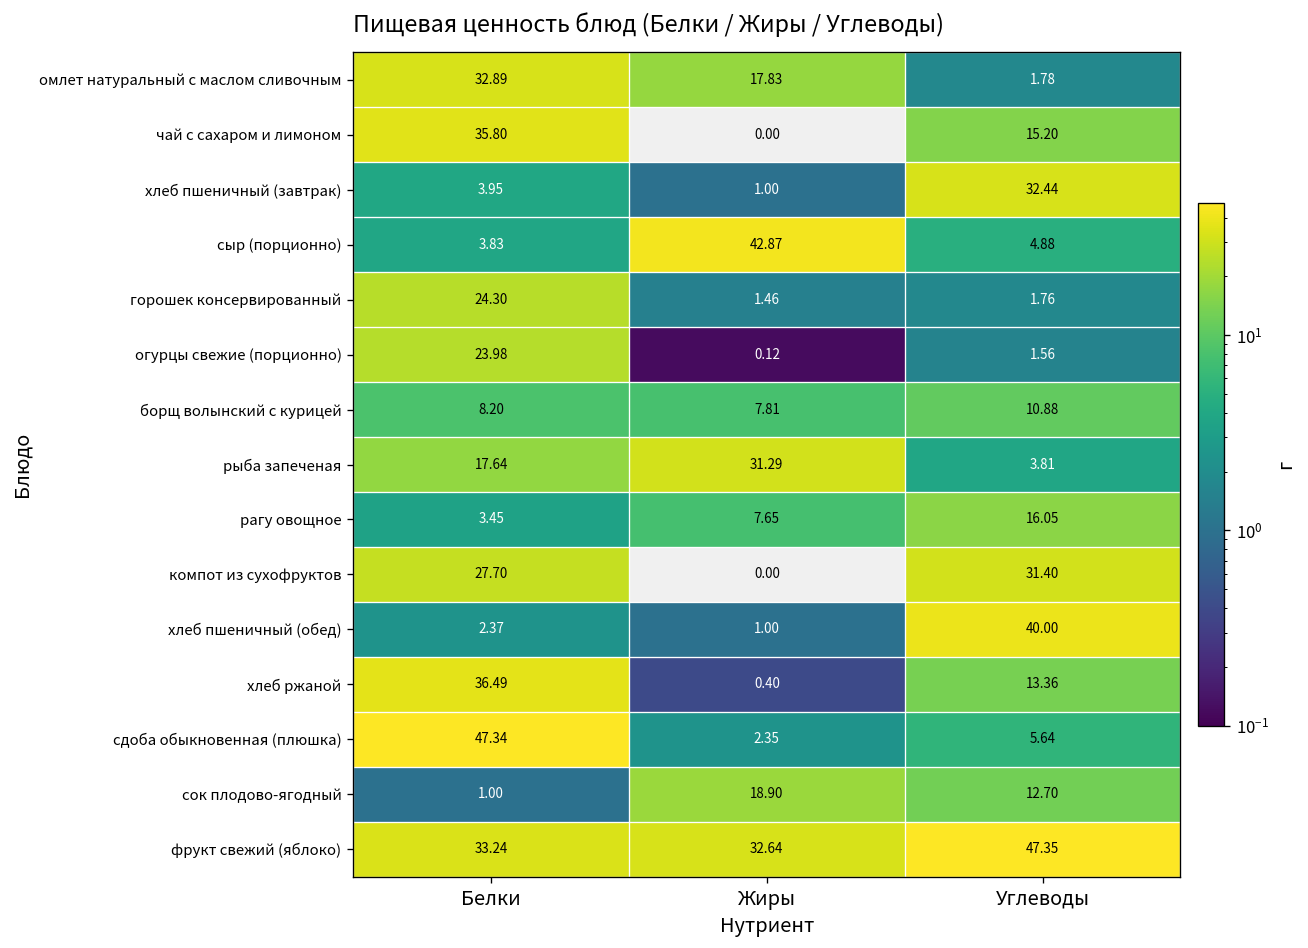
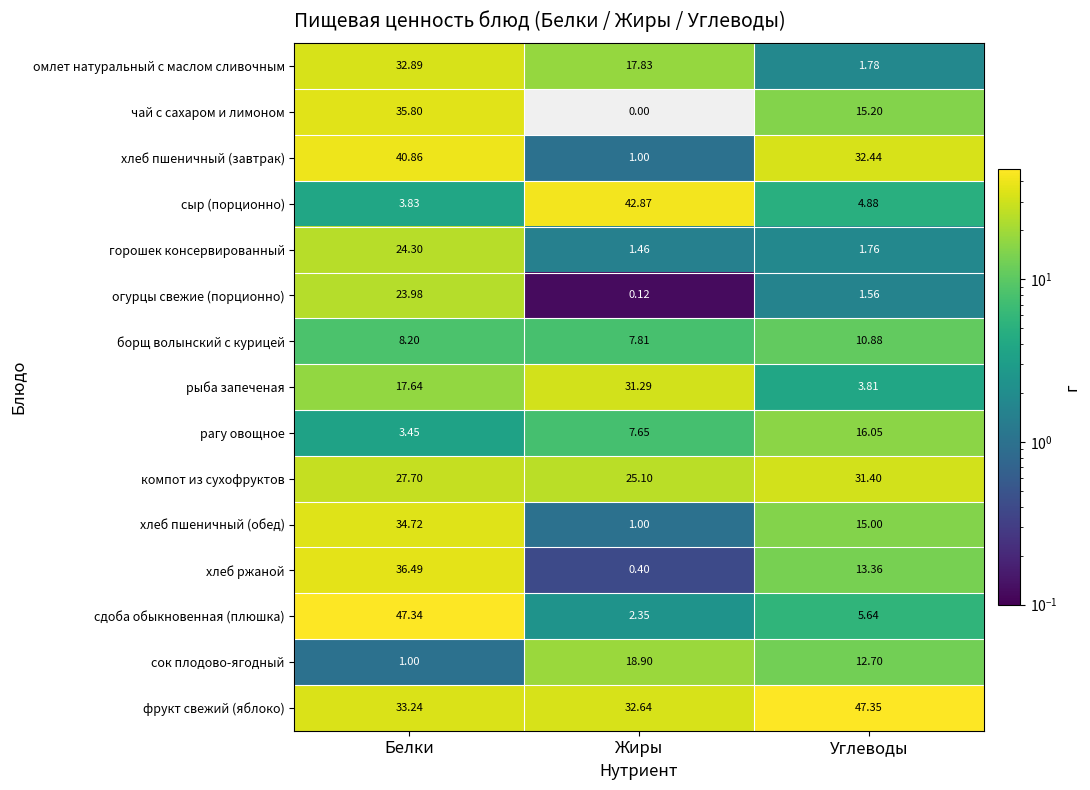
  {
    "омлет натуральный с маслом сливочным": {
      "Белки": 32.89,
      "Жиры": 17.83,
      "Углеводы": 1.78
    },
    "чай с сахаром и лимоном": {
      "Белки": 35.80,
      "Жиры": 0.00,
      "Углеводы": 15.20
    },
    "хлеб пшеничный (завтрак)": {
-     "Белки": 3.95,
+     "Белки": 40.86,
      "Жиры": 1.00,
      "Углеводы": 32.44
    },
    "сыр (порционно)": {
      "Белки": 3.83,
      "Жиры": 42.87,
      "Углеводы": 4.88
    },
    "горошек консервированный": {
      "Белки": 24.30,
      "Жиры": 1.46,
      "Углеводы": 1.76
    },
    "огурцы свежие (порционно)": {
      "Белки": 23.98,
      "Жиры": 0.12,
      "Углеводы": 1.56
    },
    "борщ волынский с курицей": {
      "Белки": 8.20,
      "Жиры": 7.81,
      "Углеводы": 10.88
    },
    "рыба запеченая": {
      "Белки": 17.64,
      "Жиры": 31.29,
      "Углеводы": 3.81
    },
    "рагу овощное": {
      "Белки": 3.45,
      "Жиры": 7.65,
      "Углеводы": 16.05
    },
    "компот из сухофруктов": {
      "Белки": 27.70,
-     "Жиры": 0.00,
+     "Жиры": 25.10,
      "Углеводы": 31.40
    },
    "хлеб пшеничный (обед)": {
-     "Белки": 2.37,
+     "Белки": 34.72,
      "Жиры": 1.00,
-     "Углеводы": 40.00
+     "Углеводы": 15.00
    },
    "хлеб ржаной": {
      "Белки": 36.49,
      "Жиры": 0.40,
      "Углеводы": 13.36
    },
    "сдоба обыкновенная (плюшка)": {
      "Белки": 47.34,
      "Жиры": 2.35,
      "Углеводы": 5.64
    },
    "сок плодово-ягодный": {
      "Белки": 1.00,
      "Жиры": 18.90,
      "Углеводы": 12.70
    },
    "фрукт свежий (яблоко)": {
      "Белки": 33.24,
      "Жиры": 32.64,
      "Углеводы": 47.35
    }
  }
